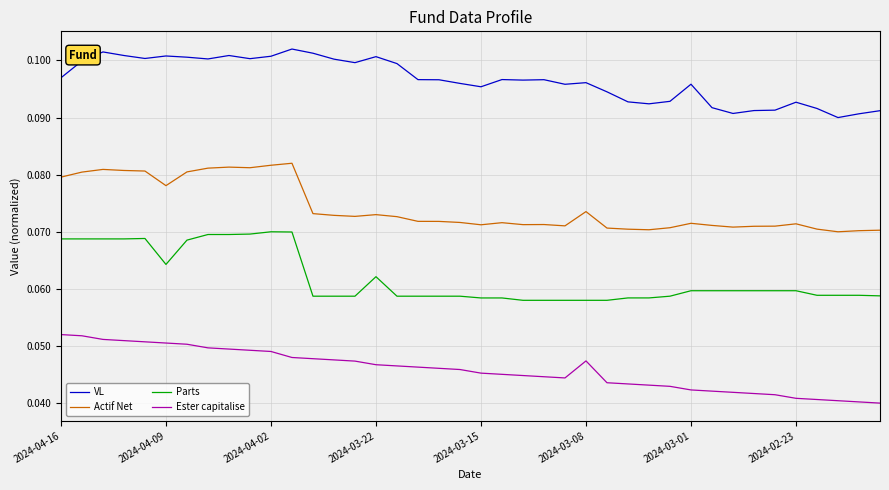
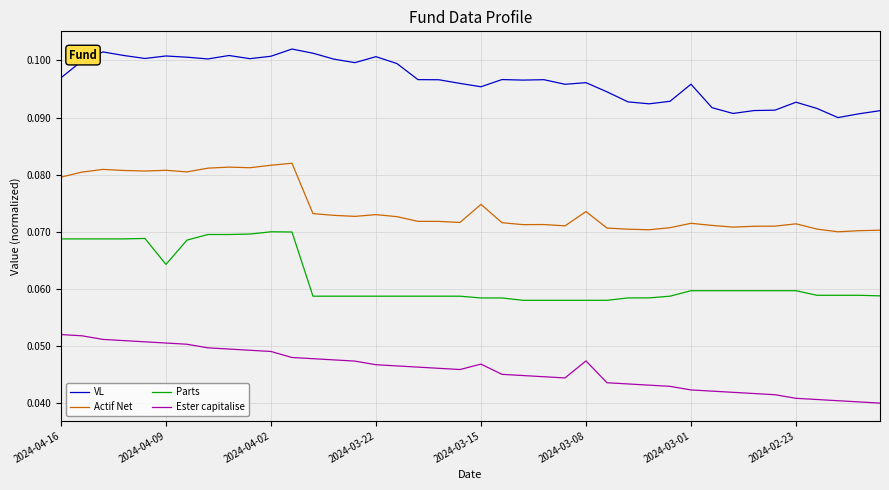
  {
    "VL": {
      "2024-04-16": 0.097,
      "2024-04-09": 0.101,
      "2024-04-02": 0.101,
      "2024-03-22": 0.101,
      "2024-03-15": 0.095,
      "2024-03-08": 0.096,
      "2024-03-01": 0.096,
      "2024-02-23": 0.093
    },
    "Actif Net": {
      "2024-04-16": 0.080,
-     "2024-04-09": 0.078,
+     "2024-04-09": 0.081,
      "2024-04-02": 0.082,
      "2024-03-22": 0.073,
-     "2024-03-15": 0.071,
+     "2024-03-15": 0.075,
      "2024-03-08": 0.074,
      "2024-03-01": 0.071,
      "2024-02-23": 0.071
    },
    "Parts": {
      "2024-04-16": 0.069,
      "2024-04-09": 0.064,
      "2024-04-02": 0.070,
-     "2024-03-22": 0.062,
+     "2024-03-22": 0.059,
      "2024-03-15": 0.058,
      "2024-03-08": 0.058,
      "2024-03-01": 0.060,
      "2024-02-23": 0.060
    },
    "Ester capitalise": {
      "2024-04-16": 0.052,
      "2024-04-09": 0.051,
      "2024-04-02": 0.049,
      "2024-03-22": 0.047,
-     "2024-03-15": 0.045,
+     "2024-03-15": 0.047,
      "2024-03-08": 0.047,
      "2024-03-01": 0.042,
      "2024-02-23": 0.041
    }
  }
